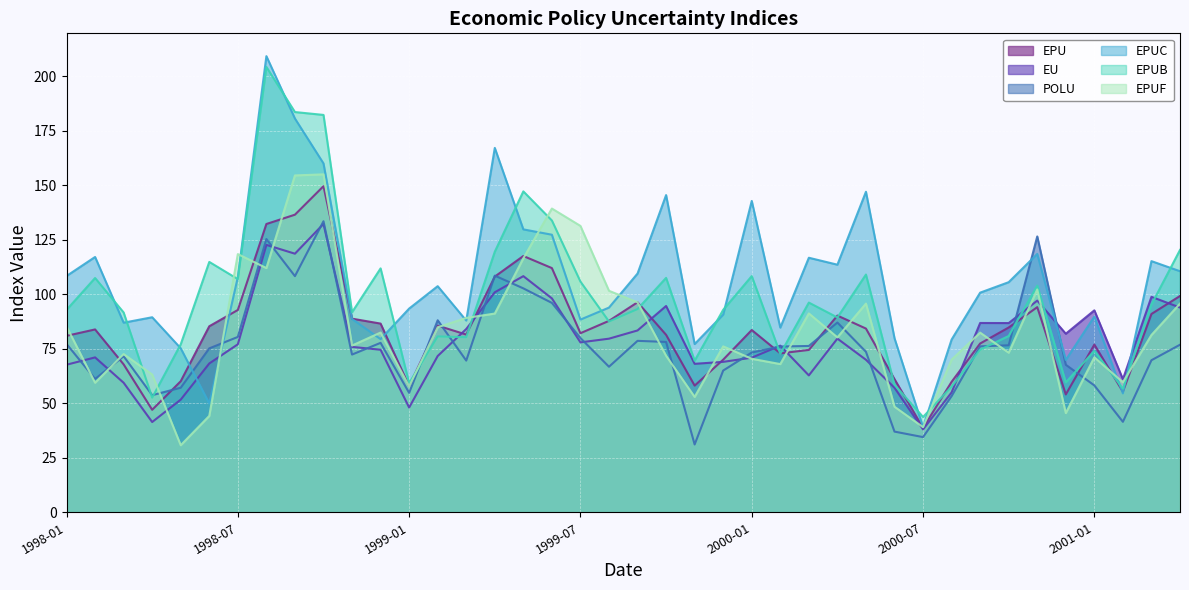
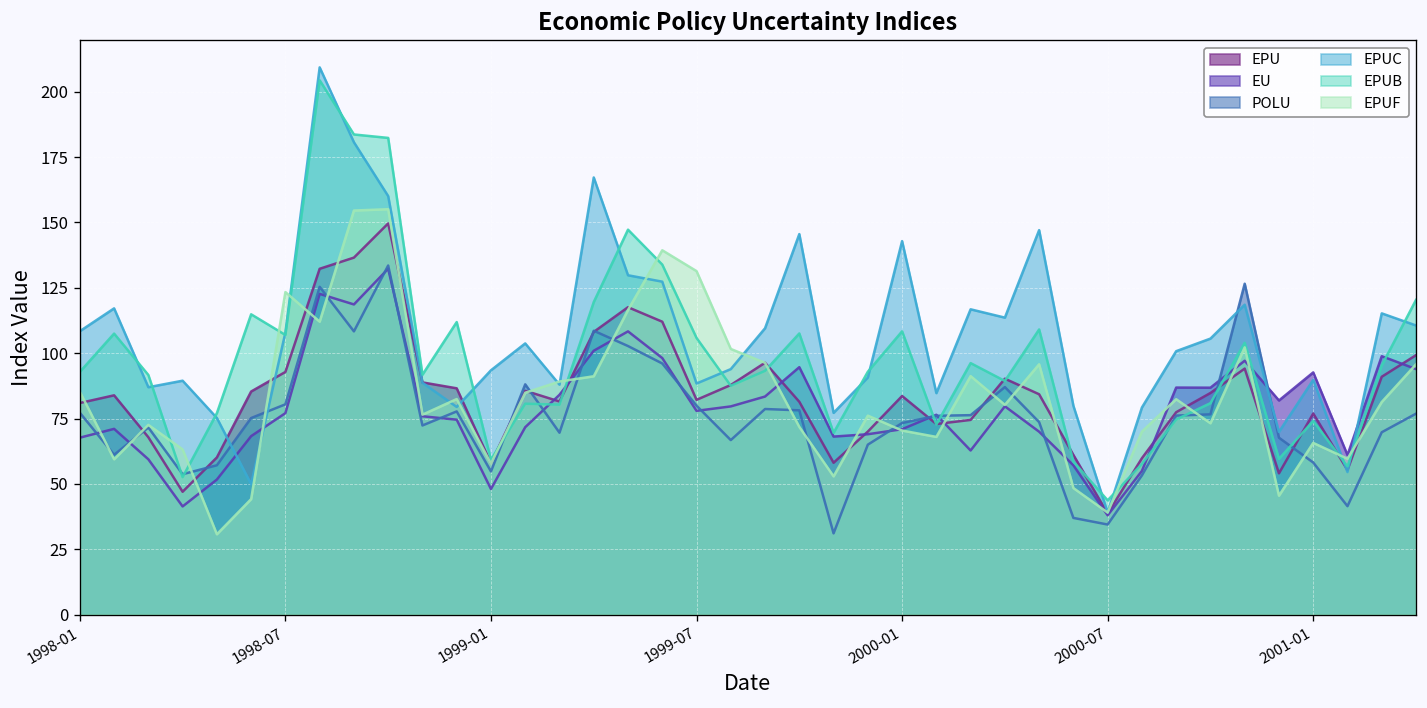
  {
    "EPUF": {
      "1998-01": 85,
-     "1998-07": 118,
+     "1998-07": 123,
      "1999-07": 131,
-     "2001-01": 71
+     "2001-01": 66
    }
  }
